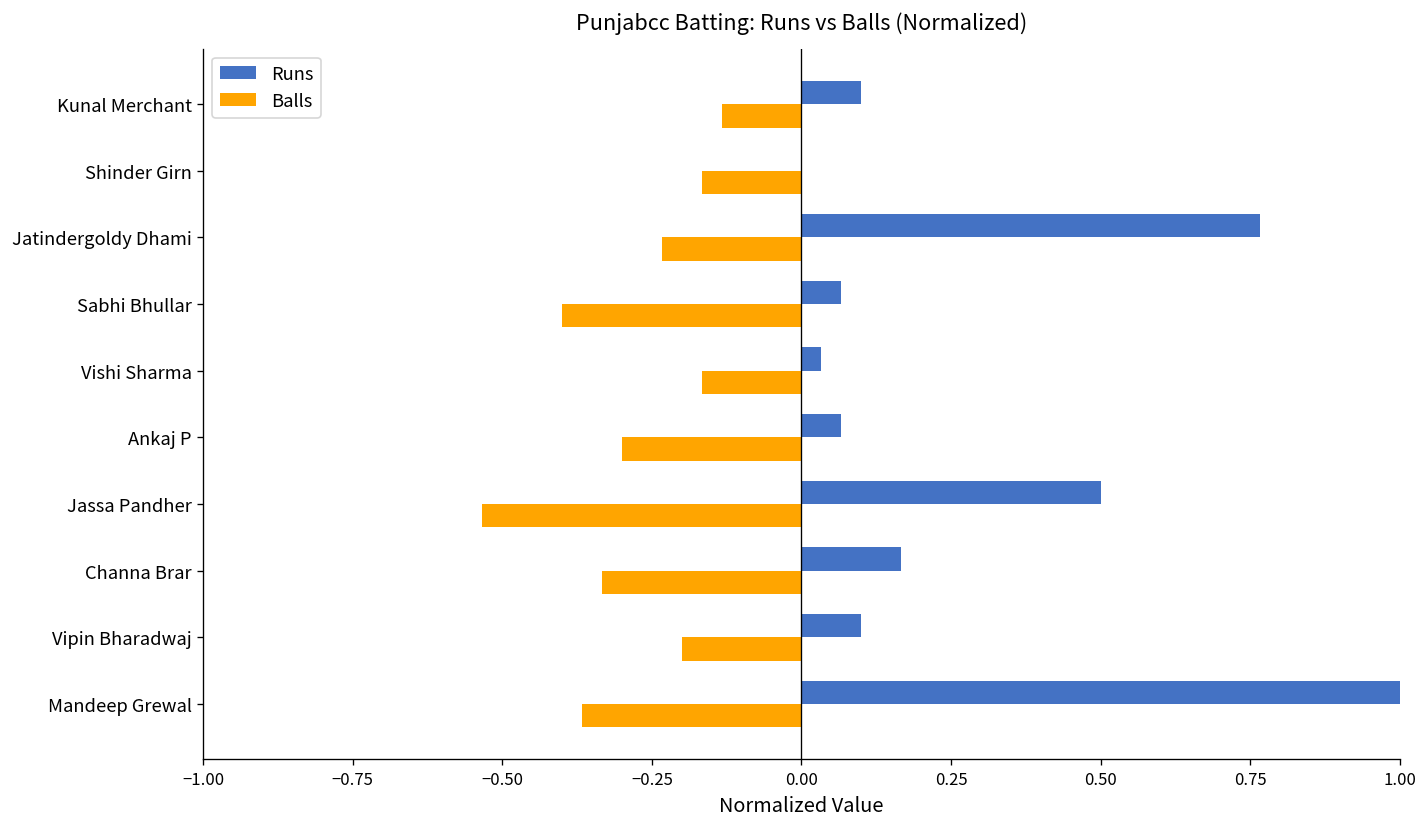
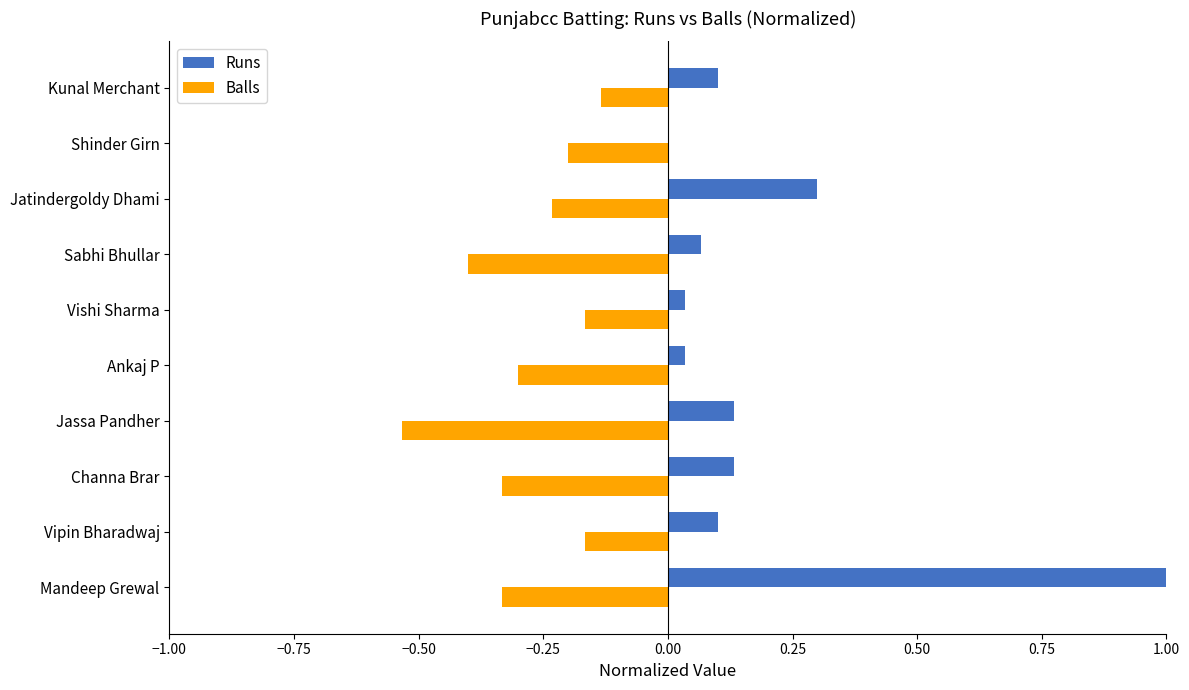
  {
    "Runs": {
      "Kunal Merchant": 0.10,
      "Shinder Girn": 0.00,
-     "Jatindergoldy Dhami": 0.77,
+     "Jatindergoldy Dhami": 0.30,
      "Sabhi Bhullar": 0.07,
      "Vishi Sharma": 0.03,
-     "Ankaj P": 0.07,
-     "Jassa Pandher": 0.50,
-     "Channa Brar": 0.17,
+     "Ankaj P": 0.03,
+     "Jassa Pandher": 0.13,
+     "Channa Brar": 0.13,
      "Vipin Bharadwaj": 0.10,
      "Mandeep Grewal": 1.00
    },
    "Balls": {
      "Kunal Merchant": -0.13,
-     "Shinder Girn": -0.17,
+     "Shinder Girn": -0.20,
      "Jatindergoldy Dhami": -0.23,
      "Sabhi Bhullar": -0.40,
      "Vishi Sharma": -0.17,
      "Ankaj P": -0.30,
      "Jassa Pandher": -0.53,
      "Channa Brar": -0.33,
-     "Vipin Bharadwaj": -0.20,
-     "Mandeep Grewal": -0.37
+     "Vipin Bharadwaj": -0.17,
+     "Mandeep Grewal": -0.33
    }
  }
